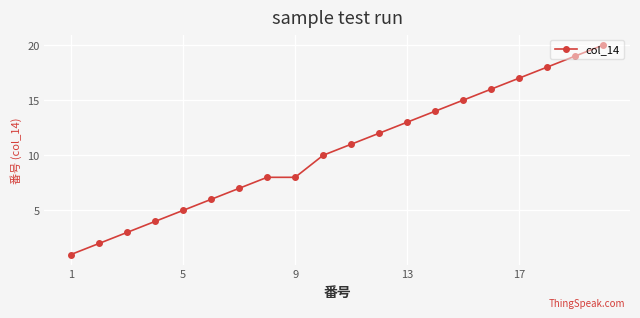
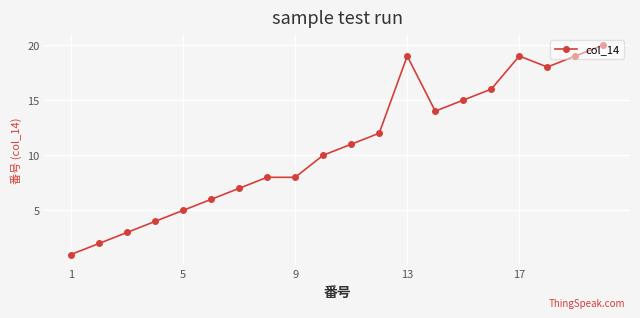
  {
    "1": 1,
    "5": 5,
    "9": 8,
-   "13": 13,
-   "17": 17
+   "13": 19,
+   "17": 19
  }
